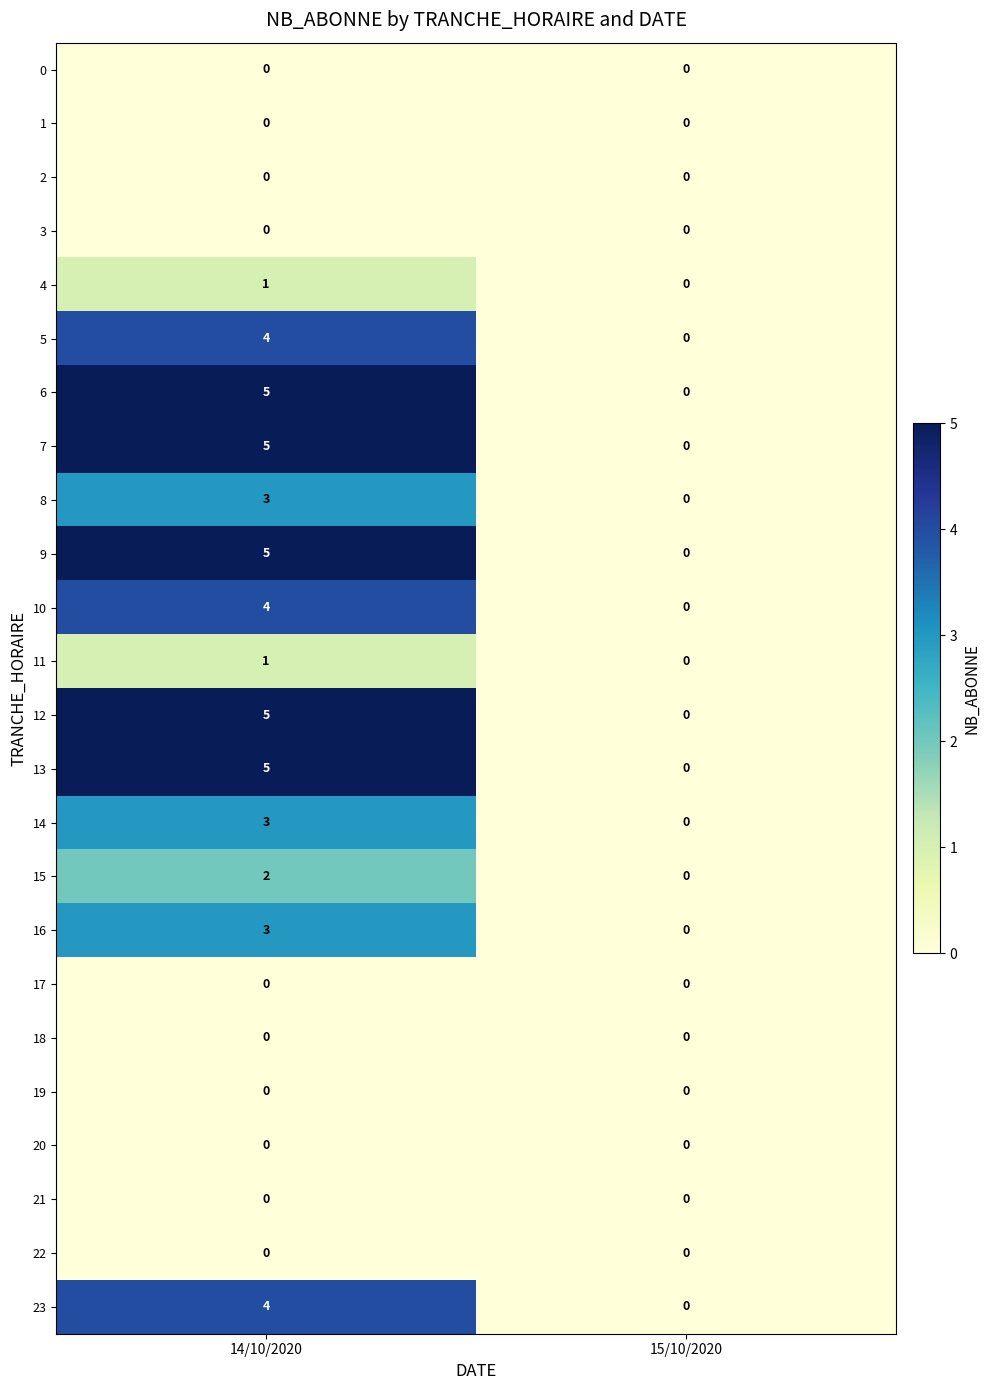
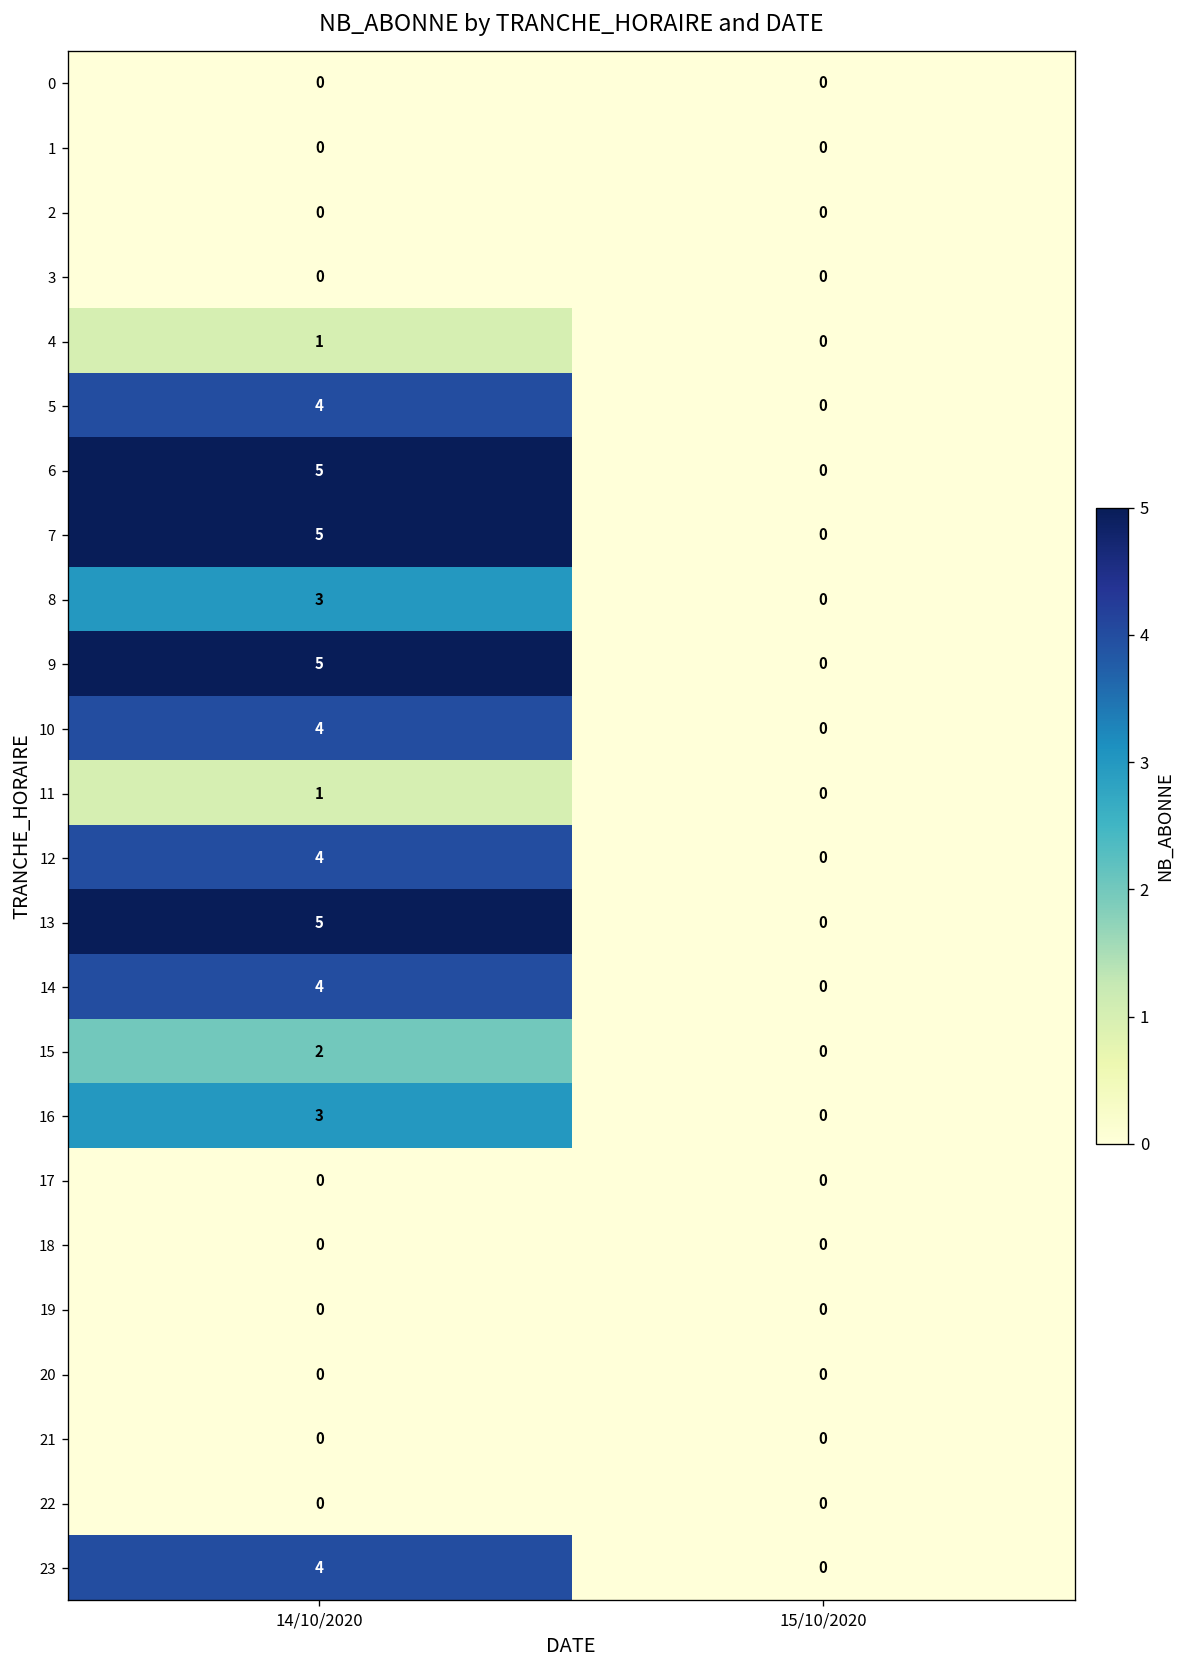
  {
    "0": {
      "14/10/2020": 0,
      "15/10/2020": 0
    },
    "1": {
      "14/10/2020": 0,
      "15/10/2020": 0
    },
    "2": {
      "14/10/2020": 0,
      "15/10/2020": 0
    },
    "3": {
      "14/10/2020": 0,
      "15/10/2020": 0
    },
    "4": {
      "14/10/2020": 1,
      "15/10/2020": 0
    },
    "5": {
      "14/10/2020": 4,
      "15/10/2020": 0
    },
    "6": {
      "14/10/2020": 5,
      "15/10/2020": 0
    },
    "7": {
      "14/10/2020": 5,
      "15/10/2020": 0
    },
    "8": {
      "14/10/2020": 3,
      "15/10/2020": 0
    },
    "9": {
      "14/10/2020": 5,
      "15/10/2020": 0
    },
    "10": {
      "14/10/2020": 4,
      "15/10/2020": 0
    },
    "11": {
      "14/10/2020": 1,
      "15/10/2020": 0
    },
    "12": {
-     "14/10/2020": 5,
+     "14/10/2020": 4,
      "15/10/2020": 0
    },
    "13": {
      "14/10/2020": 5,
      "15/10/2020": 0
    },
    "14": {
-     "14/10/2020": 3,
+     "14/10/2020": 4,
      "15/10/2020": 0
    },
    "15": {
      "14/10/2020": 2,
      "15/10/2020": 0
    },
    "16": {
      "14/10/2020": 3,
      "15/10/2020": 0
    },
    "17": {
      "14/10/2020": 0,
      "15/10/2020": 0
    },
    "18": {
      "14/10/2020": 0,
      "15/10/2020": 0
    },
    "19": {
      "14/10/2020": 0,
      "15/10/2020": 0
    },
    "20": {
      "14/10/2020": 0,
      "15/10/2020": 0
    },
    "21": {
      "14/10/2020": 0,
      "15/10/2020": 0
    },
    "22": {
      "14/10/2020": 0,
      "15/10/2020": 0
    },
    "23": {
      "14/10/2020": 4,
      "15/10/2020": 0
    }
  }
